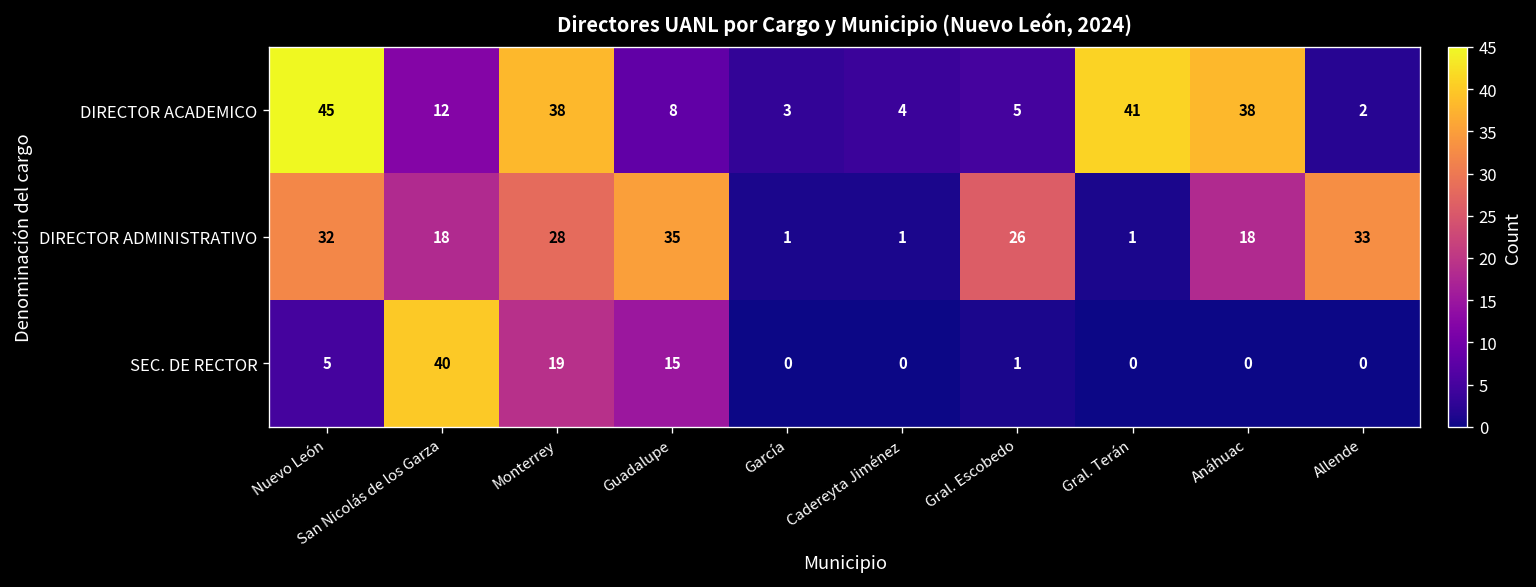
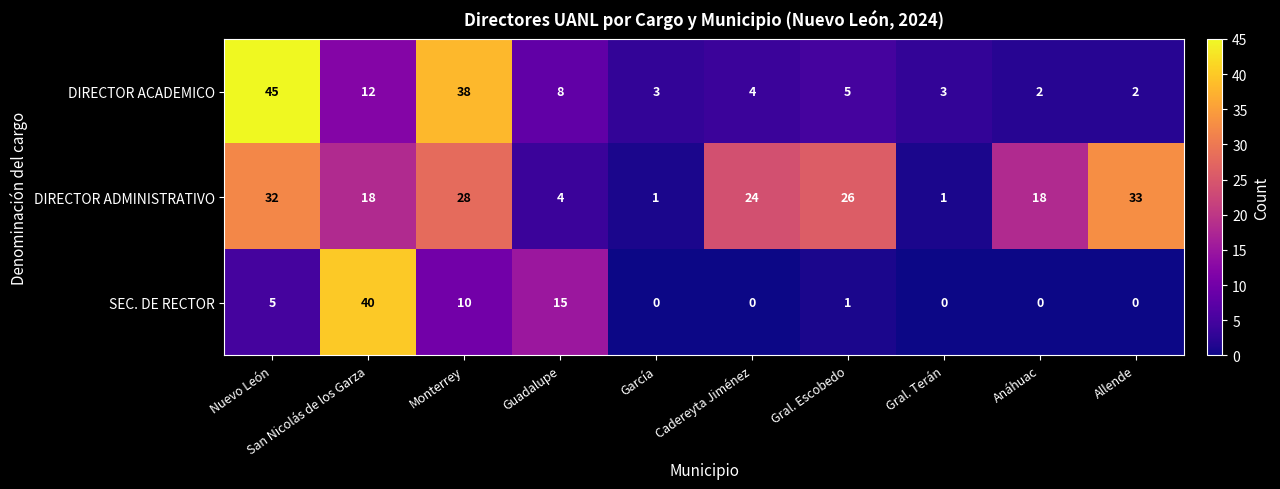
  {
    "DIRECTOR ACADEMICO": {
      "Nuevo León": 45,
      "San Nicolás de los Garza": 12,
      "Monterrey": 38,
      "Guadalupe": 8,
      "García": 3,
      "Cadereyta Jiménez": 4,
      "Gral. Escobedo": 5,
-     "Gral. Terán": 41,
-     "Anáhuac": 38,
+     "Gral. Terán": 3,
+     "Anáhuac": 2,
      "Allende": 2
    },
    "DIRECTOR ADMINISTRATIVO": {
      "Nuevo León": 32,
      "San Nicolás de los Garza": 18,
      "Monterrey": 28,
-     "Guadalupe": 35,
+     "Guadalupe": 4,
      "García": 1,
-     "Cadereyta Jiménez": 1,
+     "Cadereyta Jiménez": 24,
      "Gral. Escobedo": 26,
      "Gral. Terán": 1,
      "Anáhuac": 18,
      "Allende": 33
    },
    "SEC. DE RECTOR": {
      "Nuevo León": 5,
      "San Nicolás de los Garza": 40,
-     "Monterrey": 19,
+     "Monterrey": 10,
      "Guadalupe": 15,
      "García": 0,
      "Cadereyta Jiménez": 0,
      "Gral. Escobedo": 1,
      "Gral. Terán": 0,
      "Anáhuac": 0,
      "Allende": 0
    }
  }
